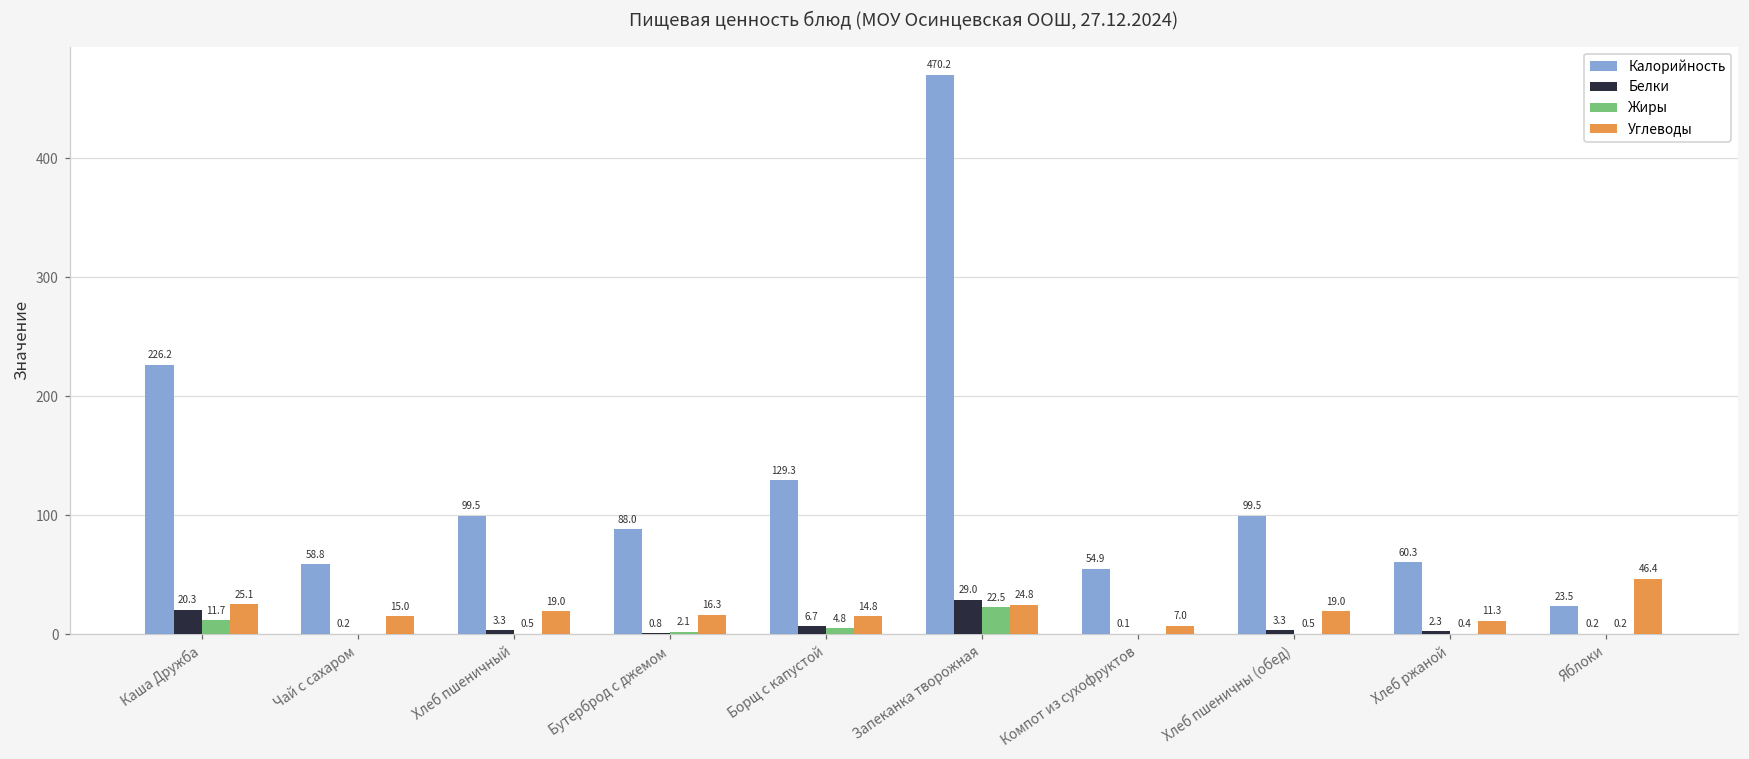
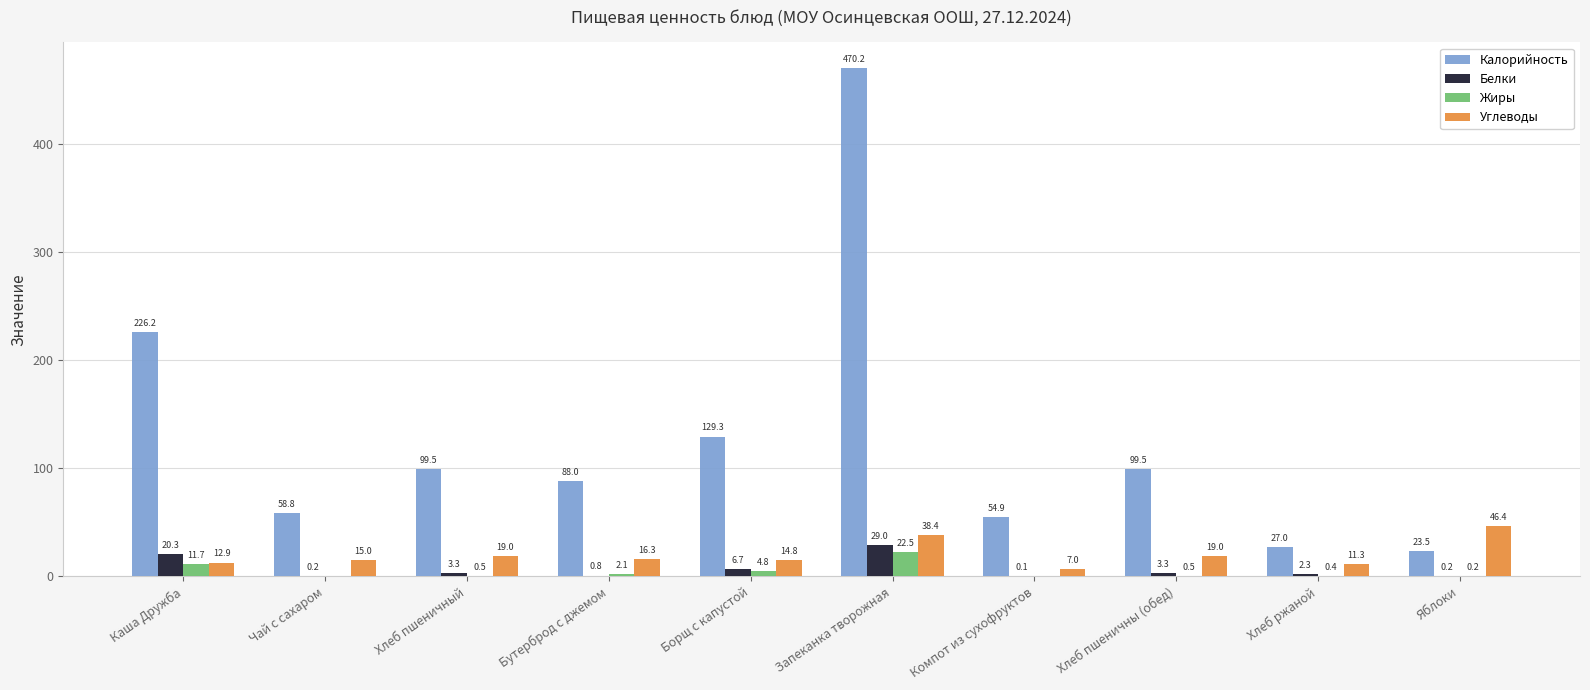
  {
    "Калорийность": {
      "Каша Дружба": 226.2,
      "Чай с сахаром": 58.8,
      "Хлеб пшеничный": 99.5,
      "Бутерброд с джемом": 88.0,
      "Борщ с капустой": 129.3,
      "Запеканка творожная": 470.2,
      "Компот из сухофруктов": 54.9,
      "Хлеб пшеничны (обед)": 99.5,
-     "Хлеб ржаной": 60.3,
+     "Хлеб ржаной": 27.0,
      "Яблоки": 23.5
    },
    "Белки": {
      "Каша Дружба": 20.3,
      "Чай с сахаром": 0.2,
      "Хлеб пшеничный": 3.3,
      "Бутерброд с джемом": 0.8,
      "Борщ с капустой": 6.7,
      "Запеканка творожная": 29.0,
      "Компот из сухофруктов": 0.1,
      "Хлеб пшеничны (обед)": 3.3,
      "Хлеб ржаной": 2.3,
      "Яблоки": 0.2
    },
    "Жиры": {
      "Каша Дружба": 11.7,
      "Хлеб пшеничный": 0.5,
      "Бутерброд с джемом": 2.1,
      "Борщ с капустой": 4.8,
      "Запеканка творожная": 22.5,
      "Хлеб пшеничны (обед)": 0.5,
      "Хлеб ржаной": 0.4,
      "Яблоки": 0.2
    },
    "Углеводы": {
-     "Каша Дружба": 25.1,
+     "Каша Дружба": 12.9,
      "Чай с сахаром": 15.0,
      "Хлеб пшеничный": 19.0,
      "Бутерброд с джемом": 16.3,
      "Борщ с капустой": 14.8,
-     "Запеканка творожная": 24.8,
+     "Запеканка творожная": 38.4,
      "Компот из сухофруктов": 7.0,
      "Хлеб пшеничны (обед)": 19.0,
      "Хлеб ржаной": 11.3,
      "Яблоки": 46.4
    }
  }
